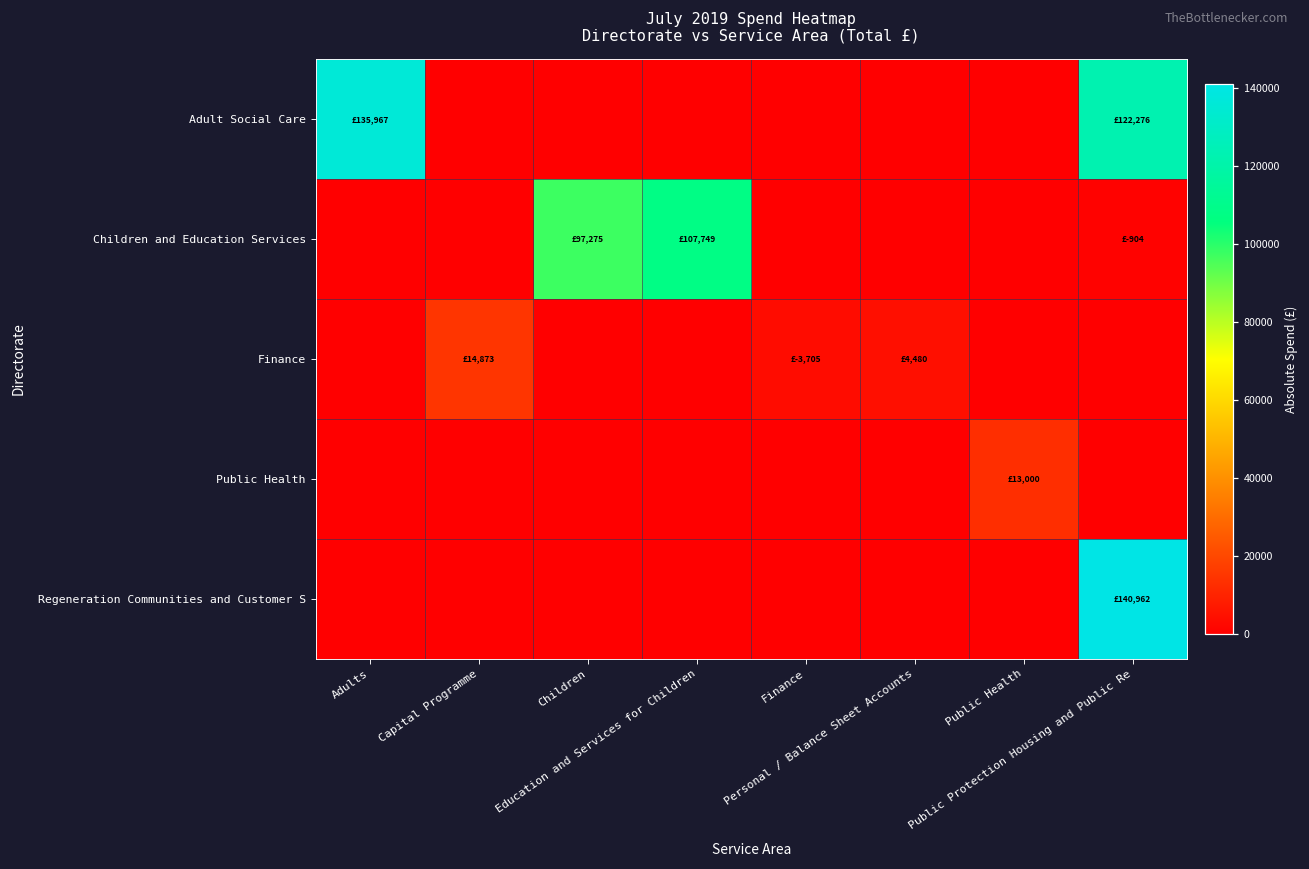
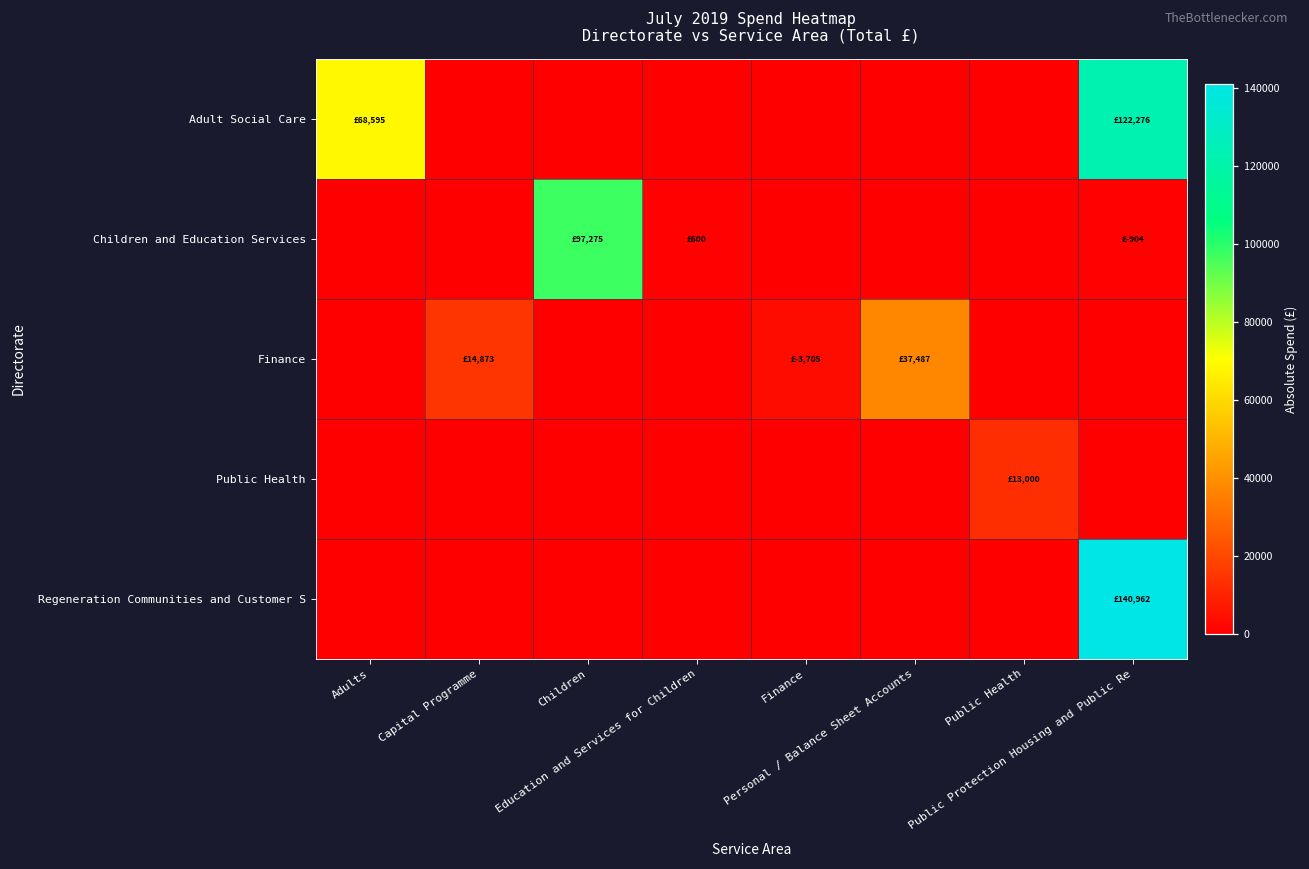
  {
    "Adult Social Care": {
-     "Adults": "£135,967",
+     "Adults": "£68,595",
      "Public Protection Housing and Public Re": "£122,276"
    },
    "Children and Education Services": {
      "Children": "£97,275",
-     "Education and Services for Children": "£107,749",
+     "Education and Services for Children": "£600",
      "Public Protection Housing and Public Re": "£-904"
    },
    "Finance": {
      "Capital Programme": "£14,873",
      "Finance": "£-3,705",
-     "Personal / Balance Sheet Accounts": "£4,480"
+     "Personal / Balance Sheet Accounts": "£37,487"
    },
    "Public Health": {
      "Public Health": "£13,000"
    },
    "Regeneration Communities and Customer S": {
      "Public Protection Housing and Public Re": "£140,962"
    }
  }
